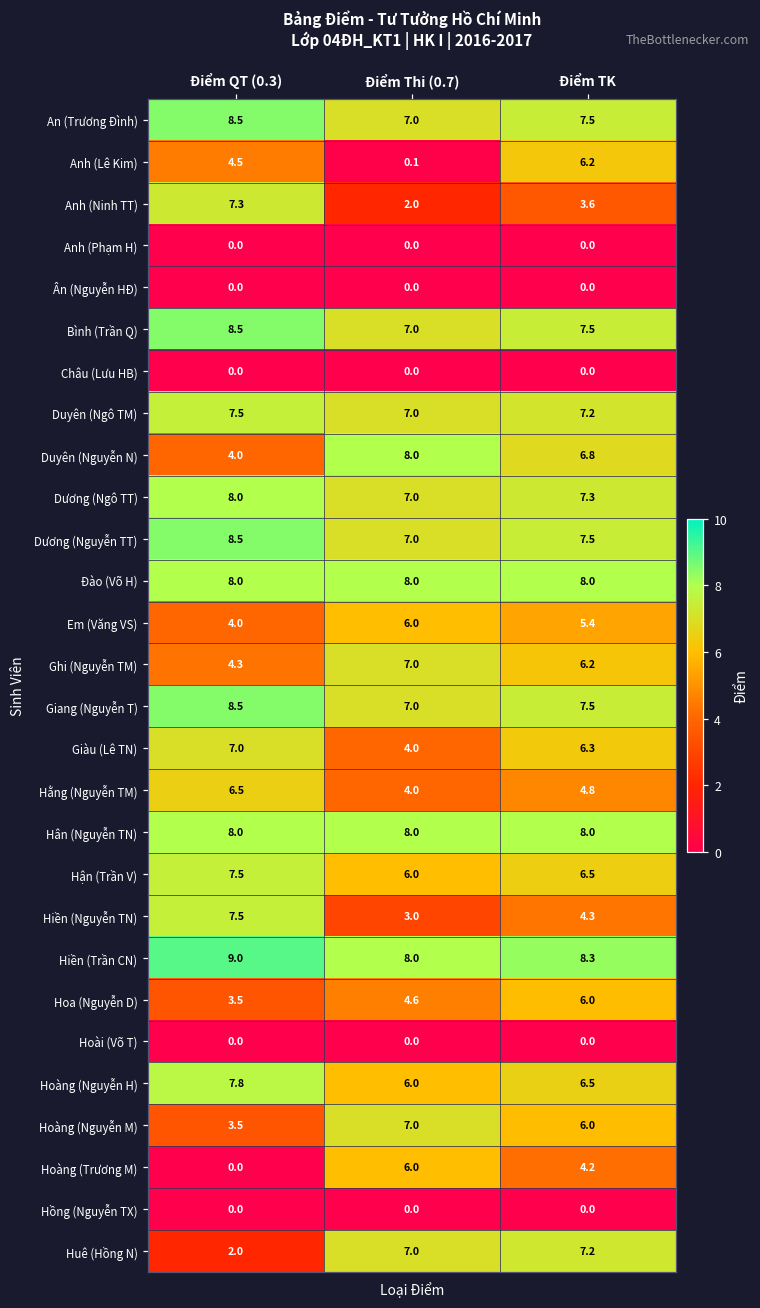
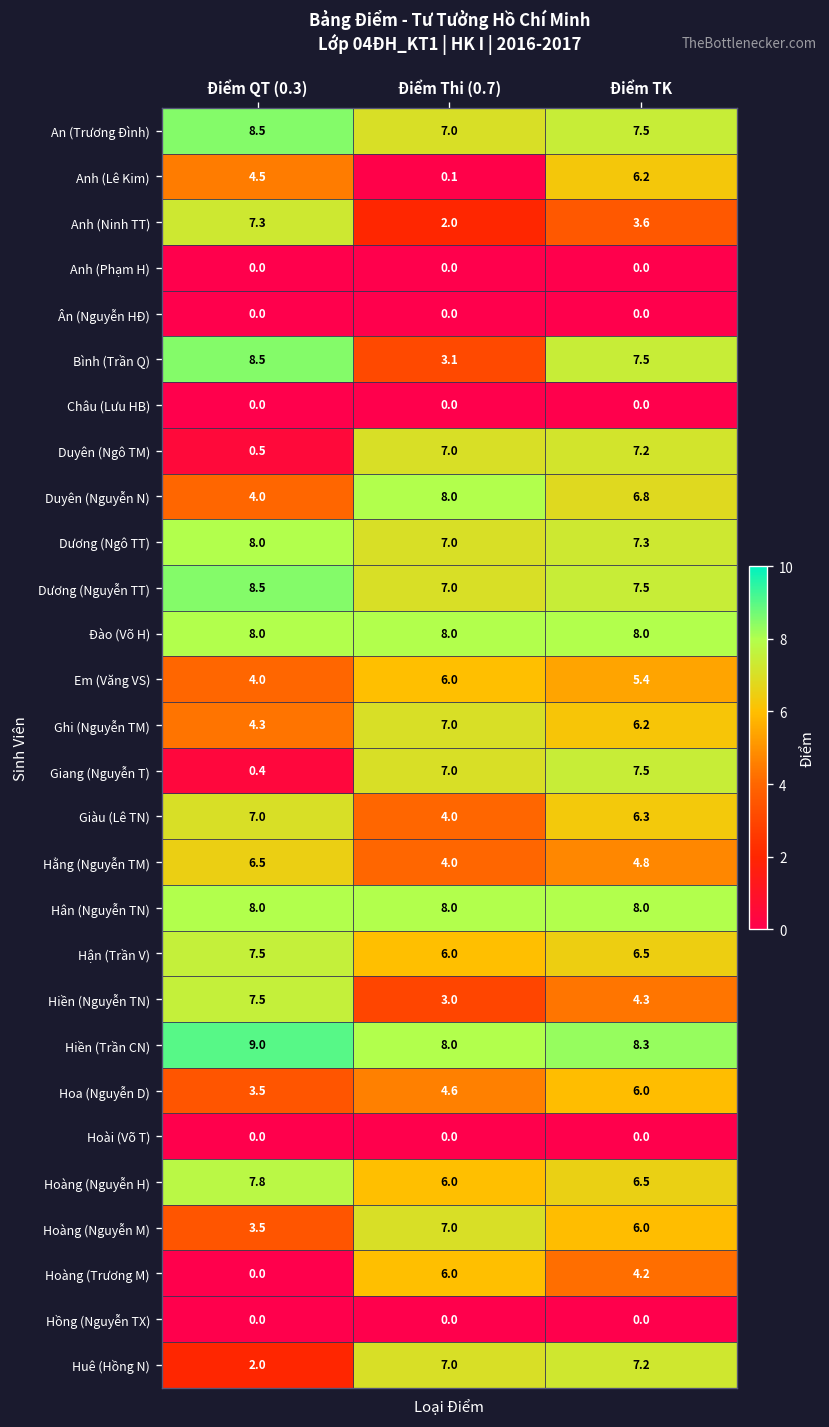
  {
    "An (Trương Đình)": {
      "Điểm QT (0.3)": 8.5,
      "Điểm Thi (0.7)": 7.0,
      "Điểm TK": 7.5
    },
    "Anh (Lê Kim)": {
      "Điểm QT (0.3)": 4.5,
      "Điểm Thi (0.7)": 0.1,
      "Điểm TK": 6.2
    },
    "Anh (Ninh TT)": {
      "Điểm QT (0.3)": 7.3,
      "Điểm Thi (0.7)": 2.0,
      "Điểm TK": 3.6
    },
    "Anh (Phạm H)": {
      "Điểm QT (0.3)": 0.0,
      "Điểm Thi (0.7)": 0.0,
      "Điểm TK": 0.0
    },
    "Ân (Nguyễn HĐ)": {
      "Điểm QT (0.3)": 0.0,
      "Điểm Thi (0.7)": 0.0,
      "Điểm TK": 0.0
    },
    "Bình (Trần Q)": {
      "Điểm QT (0.3)": 8.5,
-     "Điểm Thi (0.7)": 7.0,
+     "Điểm Thi (0.7)": 3.1,
      "Điểm TK": 7.5
    },
    "Châu (Lưu HB)": {
      "Điểm QT (0.3)": 0.0,
      "Điểm Thi (0.7)": 0.0,
      "Điểm TK": 0.0
    },
    "Duyên (Ngô TM)": {
-     "Điểm QT (0.3)": 7.5,
+     "Điểm QT (0.3)": 0.5,
      "Điểm Thi (0.7)": 7.0,
      "Điểm TK": 7.2
    },
    "Duyên (Nguyễn N)": {
      "Điểm QT (0.3)": 4.0,
      "Điểm Thi (0.7)": 8.0,
      "Điểm TK": 6.8
    },
    "Dương (Ngô TT)": {
      "Điểm QT (0.3)": 8.0,
      "Điểm Thi (0.7)": 7.0,
      "Điểm TK": 7.3
    },
    "Dương (Nguyễn TT)": {
      "Điểm QT (0.3)": 8.5,
      "Điểm Thi (0.7)": 7.0,
      "Điểm TK": 7.5
    },
    "Đào (Võ H)": {
      "Điểm QT (0.3)": 8.0,
      "Điểm Thi (0.7)": 8.0,
      "Điểm TK": 8.0
    },
    "Em (Văng VS)": {
      "Điểm QT (0.3)": 4.0,
      "Điểm Thi (0.7)": 6.0,
      "Điểm TK": 5.4
    },
    "Ghi (Nguyễn TM)": {
      "Điểm QT (0.3)": 4.3,
      "Điểm Thi (0.7)": 7.0,
      "Điểm TK": 6.2
    },
    "Giang (Nguyễn T)": {
-     "Điểm QT (0.3)": 8.5,
+     "Điểm QT (0.3)": 0.4,
      "Điểm Thi (0.7)": 7.0,
      "Điểm TK": 7.5
    },
    "Giàu (Lê TN)": {
      "Điểm QT (0.3)": 7.0,
      "Điểm Thi (0.7)": 4.0,
      "Điểm TK": 6.3
    },
    "Hằng (Nguyễn TM)": {
      "Điểm QT (0.3)": 6.5,
      "Điểm Thi (0.7)": 4.0,
      "Điểm TK": 4.8
    },
    "Hân (Nguyễn TN)": {
      "Điểm QT (0.3)": 8.0,
      "Điểm Thi (0.7)": 8.0,
      "Điểm TK": 8.0
    },
    "Hận (Trần V)": {
      "Điểm QT (0.3)": 7.5,
      "Điểm Thi (0.7)": 6.0,
      "Điểm TK": 6.5
    },
    "Hiền (Nguyễn TN)": {
      "Điểm QT (0.3)": 7.5,
      "Điểm Thi (0.7)": 3.0,
      "Điểm TK": 4.3
    },
    "Hiền (Trần CN)": {
      "Điểm QT (0.3)": 9.0,
      "Điểm Thi (0.7)": 8.0,
      "Điểm TK": 8.3
    },
    "Hoa (Nguyễn D)": {
      "Điểm QT (0.3)": 3.5,
      "Điểm Thi (0.7)": 4.6,
      "Điểm TK": 6.0
    },
    "Hoài (Võ T)": {
      "Điểm QT (0.3)": 0.0,
      "Điểm Thi (0.7)": 0.0,
      "Điểm TK": 0.0
    },
    "Hoàng (Nguyễn H)": {
      "Điểm QT (0.3)": 7.8,
      "Điểm Thi (0.7)": 6.0,
      "Điểm TK": 6.5
    },
    "Hoàng (Nguyễn M)": {
      "Điểm QT (0.3)": 3.5,
      "Điểm Thi (0.7)": 7.0,
      "Điểm TK": 6.0
    },
    "Hoàng (Trương M)": {
      "Điểm QT (0.3)": 0.0,
      "Điểm Thi (0.7)": 6.0,
      "Điểm TK": 4.2
    },
    "Hồng (Nguyễn TX)": {
      "Điểm QT (0.3)": 0.0,
      "Điểm Thi (0.7)": 0.0,
      "Điểm TK": 0.0
    },
    "Huê (Hồng N)": {
      "Điểm QT (0.3)": 2.0,
      "Điểm Thi (0.7)": 7.0,
      "Điểm TK": 7.2
    }
  }
